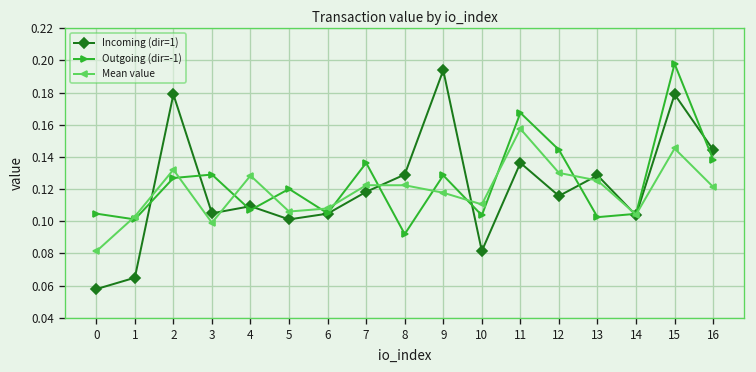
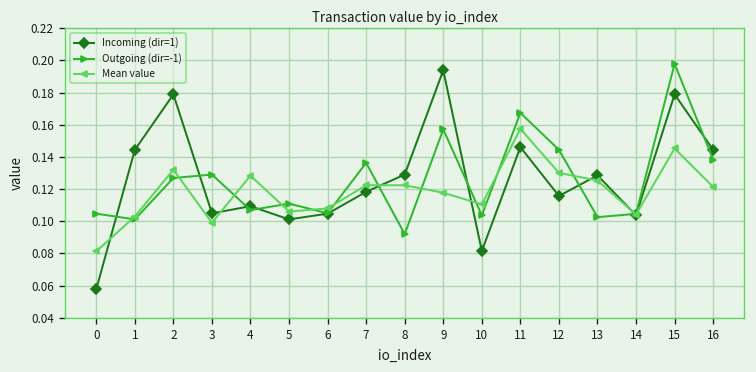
  {
    "Incoming (dir=1)": {
      "0": 0.058,
-     "1": 0.065,
+     "1": 0.144,
      "2": 0.179,
      "3": 0.105,
      "4": 0.109,
      "5": 0.101,
      "7": 0.118,
      "8": 0.129,
      "9": 0.194,
      "10": 0.081,
-     "11": 0.136,
+     "11": 0.146,
      "12": 0.116,
      "13": 0.129,
      "15": 0.179,
      "16": 0.144
    },
    "Outgoing (dir=-1)": {
      "0": 0.105,
      "2": 0.127,
      "3": 0.129,
      "4": 0.107,
-     "5": 0.120,
+     "5": 0.111,
      "7": 0.136,
      "8": 0.092,
-     "9": 0.129,
+     "9": 0.157,
      "10": 0.104,
      "11": 0.167,
      "12": 0.144,
      "13": 0.103,
      "15": 0.198,
      "16": 0.138
    },
    "Mean value": {
      "0": 0.081,
      "2": 0.132,
      "3": 0.099,
      "4": 0.128,
      "5": 0.106,
      "6": 0.108,
      "7": 0.122,
      "8": 0.122,
      "9": 0.118,
      "10": 0.110,
      "11": 0.157,
      "12": 0.130,
      "13": 0.125,
      "15": 0.145,
      "16": 0.121
    }
  }
